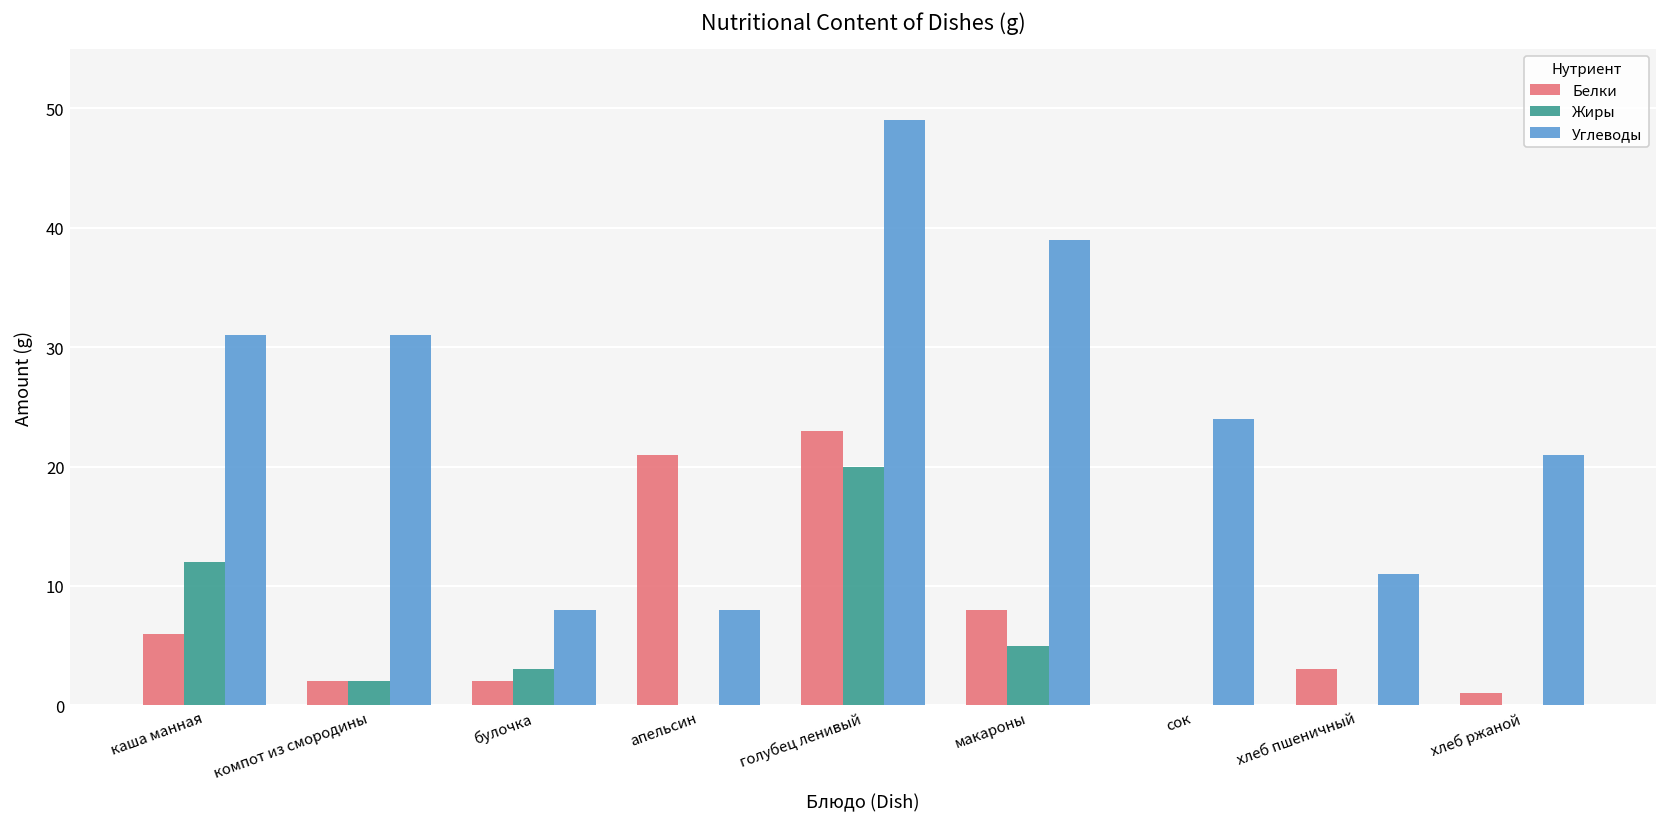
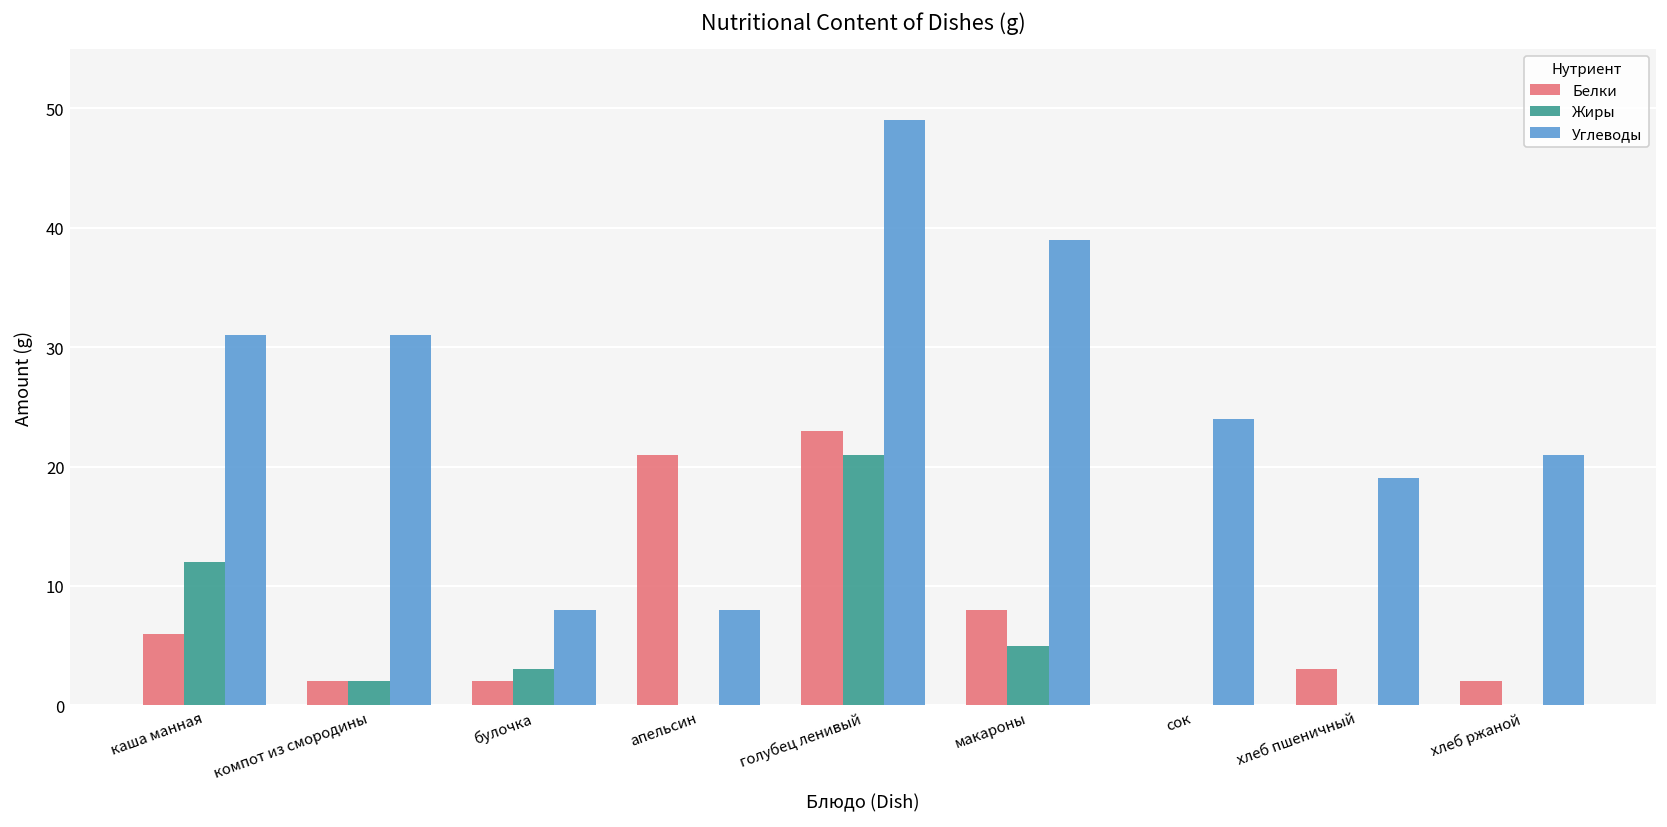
  {
    "Белки": {
      "каша манная": 6,
      "компот из смородины": 2,
      "булочка": 2,
      "апельсин": 21,
      "голубец ленивый": 23,
      "макароны": 8,
      "сок": 0,
      "хлеб пшеничный": 3,
-     "хлеб ржаной": 1
+     "хлеб ржаной": 2
    },
    "Жиры": {
      "каша манная": 12,
      "компот из смородины": 2,
      "булочка": 3,
      "апельсин": 0,
-     "голубец ленивый": 20,
+     "голубец ленивый": 21,
      "макароны": 5,
      "сок": 0,
      "хлеб пшеничный": 0,
      "хлеб ржаной": 0
    },
    "Углеводы": {
      "каша манная": 31,
      "компот из смородины": 31,
      "булочка": 8,
      "апельсин": 8,
      "голубец ленивый": 49,
      "макароны": 39,
      "сок": 24,
-     "хлеб пшеничный": 11,
+     "хлеб пшеничный": 19,
      "хлеб ржаной": 21
    }
  }
